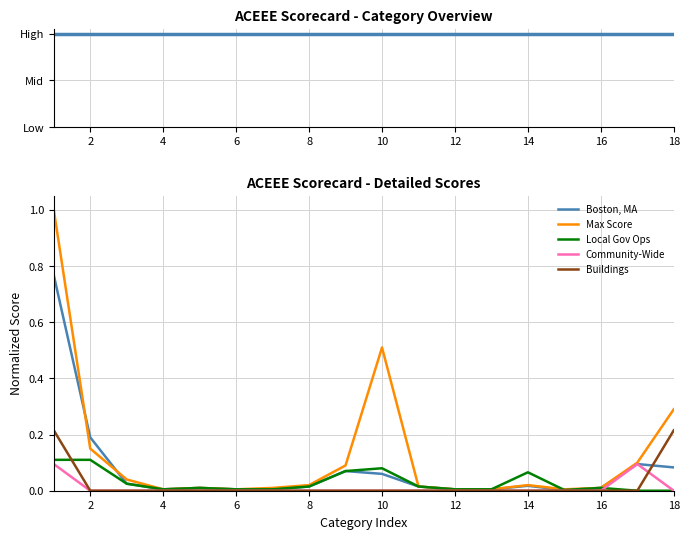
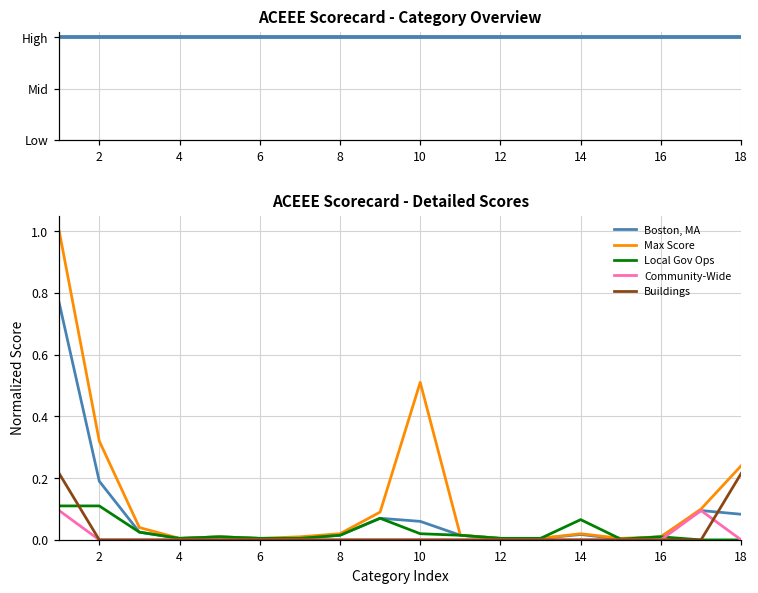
  {
    "ACEEE Scorecard - Detailed Scores": {
      "Boston, MA": {
        "2": 0.19,
        "10": 0.06,
        "18": 0.08
      },
      "Max Score": {
-       "2": 0.15,
+       "2": 0.32,
        "10": 0.51,
-       "18": 0.29
+       "18": 0.24
      },
      "Local Gov Ops": {
        "2": 0.11,
-       "10": 0.08,
+       "10": 0.02,
        "14": 0.07
      },
      "Buildings": {
        "18": 0.22
      }
    }
  }
